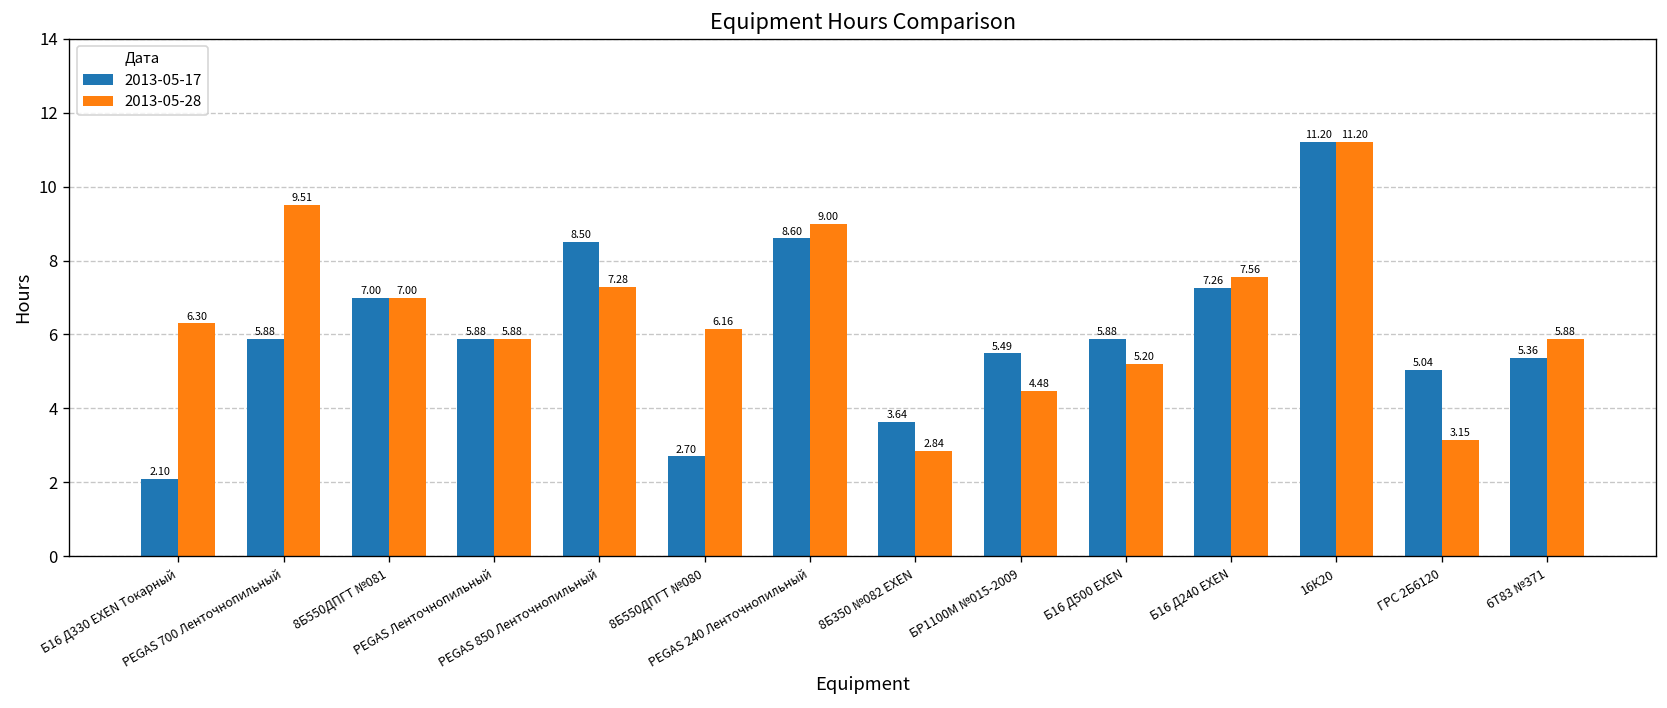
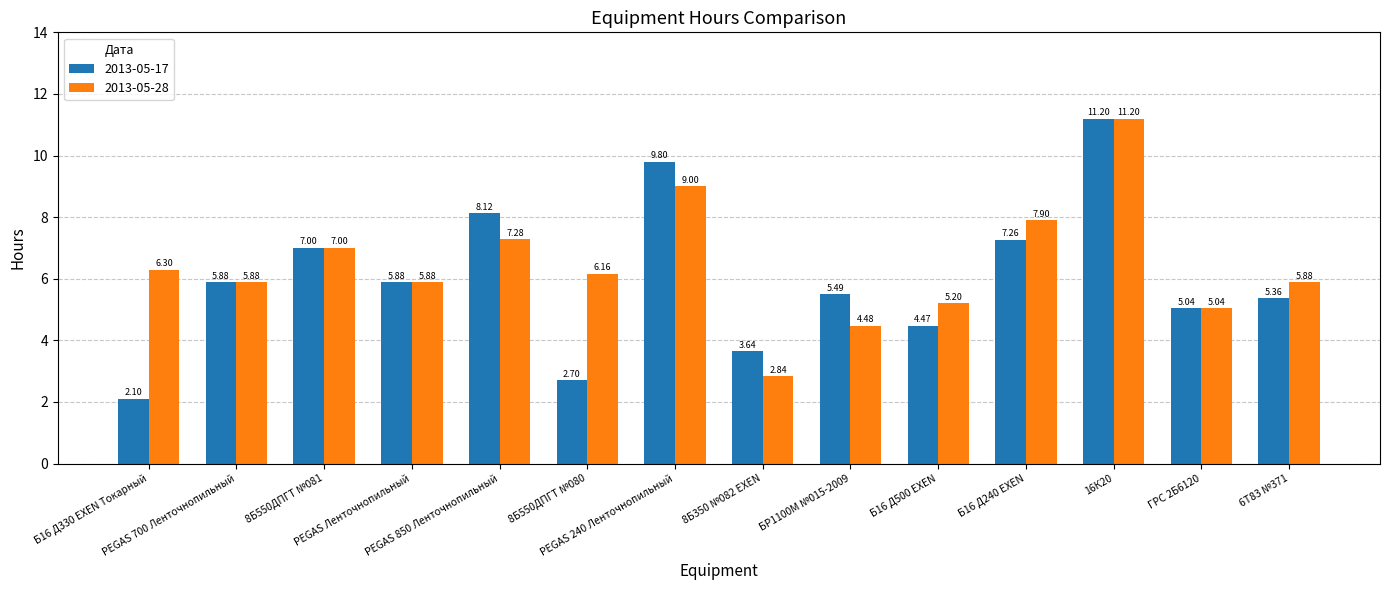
  {
    "2013-05-17": {
      "Б16 Д330 EXEN Токарный": 2.10,
      "PEGAS 700 Ленточнопильный": 5.88,
      "8Б550ДПГТ №081": 7.00,
      "PEGAS Ленточнопильный": 5.88,
-     "PEGAS 850 Ленточнопильный": 8.50,
+     "PEGAS 850 Ленточнопильный": 8.12,
      "8Б550ДПГТ №080": 2.70,
-     "PEGAS 240 Ленточнопильный": 8.60,
+     "PEGAS 240 Ленточнопильный": 9.80,
      "8Б350 №082 EXEN": 3.64,
      "БР1100М №015-2009": 5.49,
-     "Б16 Д500 EXEN": 5.88,
+     "Б16 Д500 EXEN": 4.47,
      "Б16 Д240 EXEN": 7.26,
      "16К20": 11.20,
      "ГРС 2Б6120": 5.04,
      "6Т83 №371": 5.36
    },
    "2013-05-28": {
      "Б16 Д330 EXEN Токарный": 6.30,
-     "PEGAS 700 Ленточнопильный": 9.51,
+     "PEGAS 700 Ленточнопильный": 5.88,
      "8Б550ДПГТ №081": 7.00,
      "PEGAS Ленточнопильный": 5.88,
      "PEGAS 850 Ленточнопильный": 7.28,
      "8Б550ДПГТ №080": 6.16,
      "PEGAS 240 Ленточнопильный": 9.00,
      "8Б350 №082 EXEN": 2.84,
      "БР1100М №015-2009": 4.48,
      "Б16 Д500 EXEN": 5.20,
-     "Б16 Д240 EXEN": 7.56,
+     "Б16 Д240 EXEN": 7.90,
      "16К20": 11.20,
-     "ГРС 2Б6120": 3.15,
+     "ГРС 2Б6120": 5.04,
      "6Т83 №371": 5.88
    }
  }
